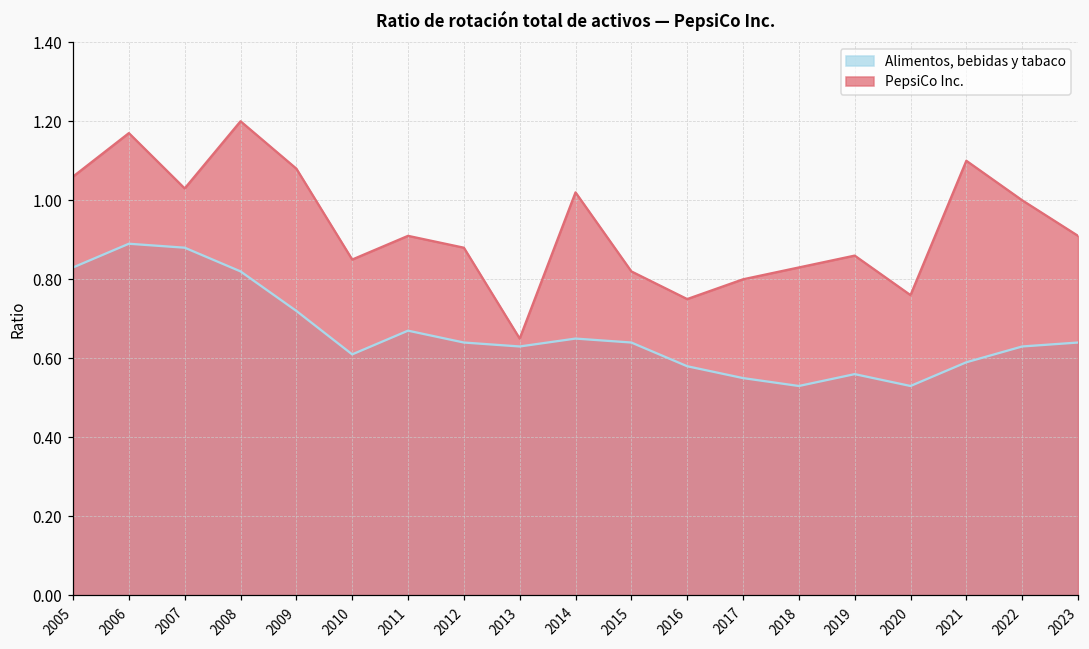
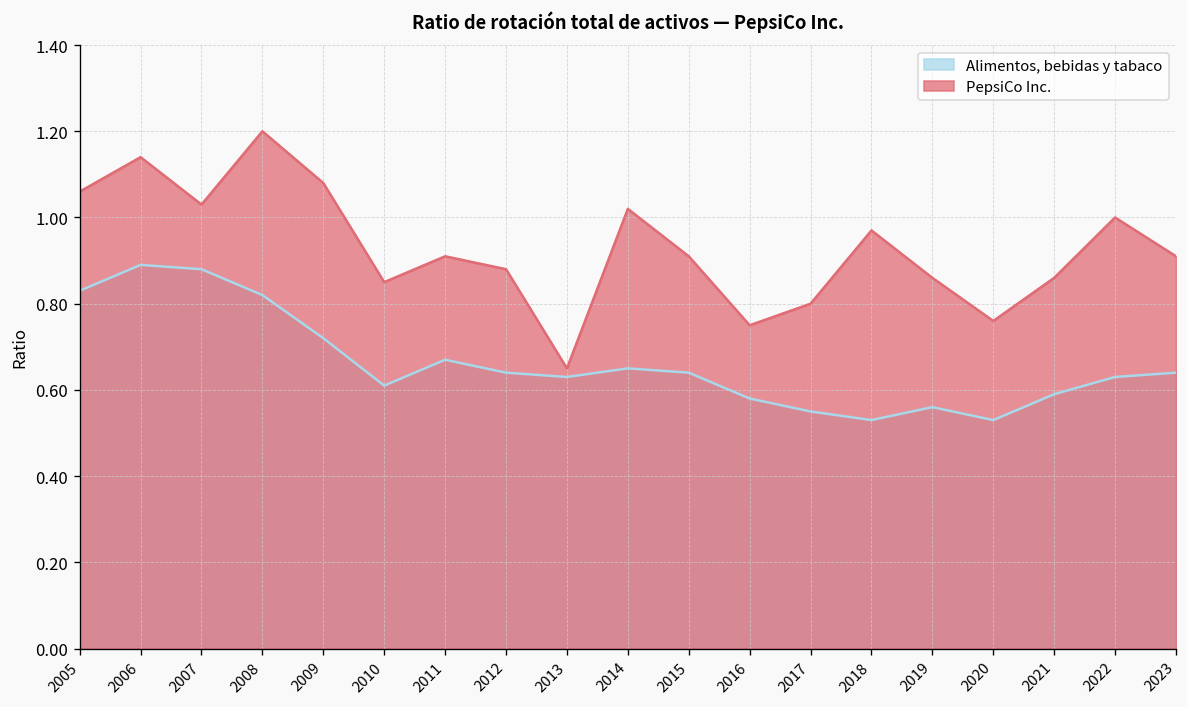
  {
    "Alimentos, bebidas y tabaco": {
      "2005": 0.83,
      "2006": 0.89,
      "2007": 0.88,
      "2008": 0.82,
      "2009": 0.72,
      "2010": 0.61,
      "2011": 0.67,
      "2012": 0.64,
      "2013": 0.63,
      "2014": 0.65,
      "2015": 0.64,
      "2016": 0.58,
      "2017": 0.55,
      "2018": 0.53,
      "2019": 0.56,
      "2020": 0.53,
      "2021": 0.59,
      "2022": 0.63,
      "2023": 0.64
    },
    "PepsiCo Inc.": {
      "2005": 1.06,
-     "2006": 1.17,
+     "2006": 1.14,
      "2007": 1.03,
      "2008": 1.20,
      "2009": 1.08,
      "2010": 0.85,
      "2011": 0.91,
      "2012": 0.88,
      "2013": 0.65,
      "2014": 1.02,
-     "2015": 0.82,
+     "2015": 0.91,
      "2016": 0.75,
      "2017": 0.80,
-     "2018": 0.83,
+     "2018": 0.97,
      "2019": 0.86,
      "2020": 0.76,
-     "2021": 1.10,
+     "2021": 0.86,
      "2022": 1.00,
      "2023": 0.91
    }
  }
